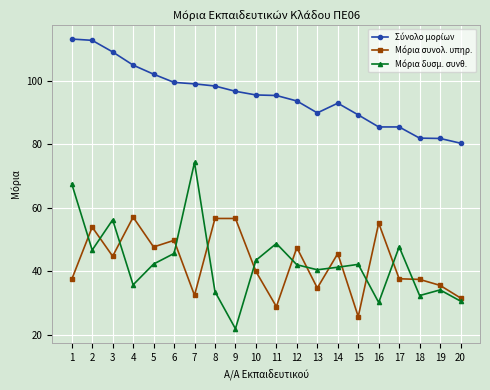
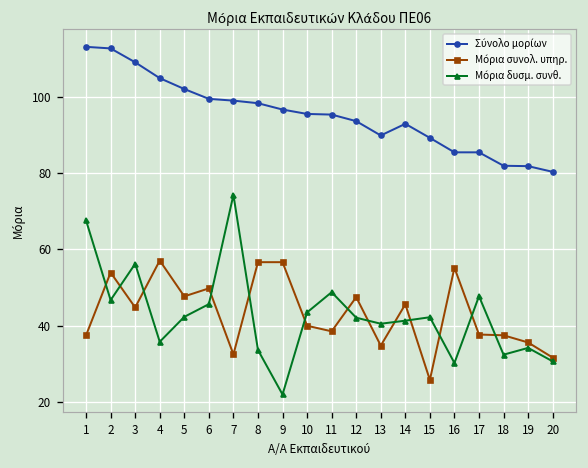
  {
    "Σύνολο μορίων": {
      "1": 113,
      "2": 113,
      "3": 109,
      "4": 105,
      "5": 102,
      "6": 99,
      "7": 99,
      "8": 98,
      "9": 97,
      "10": 96,
      "11": 95,
      "12": 94,
      "13": 90,
      "14": 93,
      "15": 89,
      "16": 85,
      "17": 85,
      "18": 82,
      "19": 82,
      "20": 80
    },
    "Μόρια συνολ. υπηρ.": {
      "1": 38,
      "2": 54,
      "3": 45,
      "4": 57,
      "5": 48,
      "6": 50,
      "7": 33,
      "8": 57,
      "9": 57,
      "10": 40,
-     "11": 29,
+     "11": 39,
      "12": 48,
      "13": 35,
      "14": 46,
      "15": 26,
      "16": 55,
      "17": 38,
      "18": 38,
      "19": 36,
      "20": 32
    },
    "Μόρια δυσμ. συνθ.": {
      "1": 68,
      "2": 47,
      "3": 56,
      "4": 36,
      "5": 42,
      "6": 46,
      "7": 74,
      "8": 34,
      "9": 22,
      "10": 44,
      "11": 49,
      "12": 42,
      "13": 41,
      "14": 41,
      "15": 42,
      "16": 30,
      "17": 48,
      "18": 32,
      "19": 34,
      "20": 31
    }
  }
